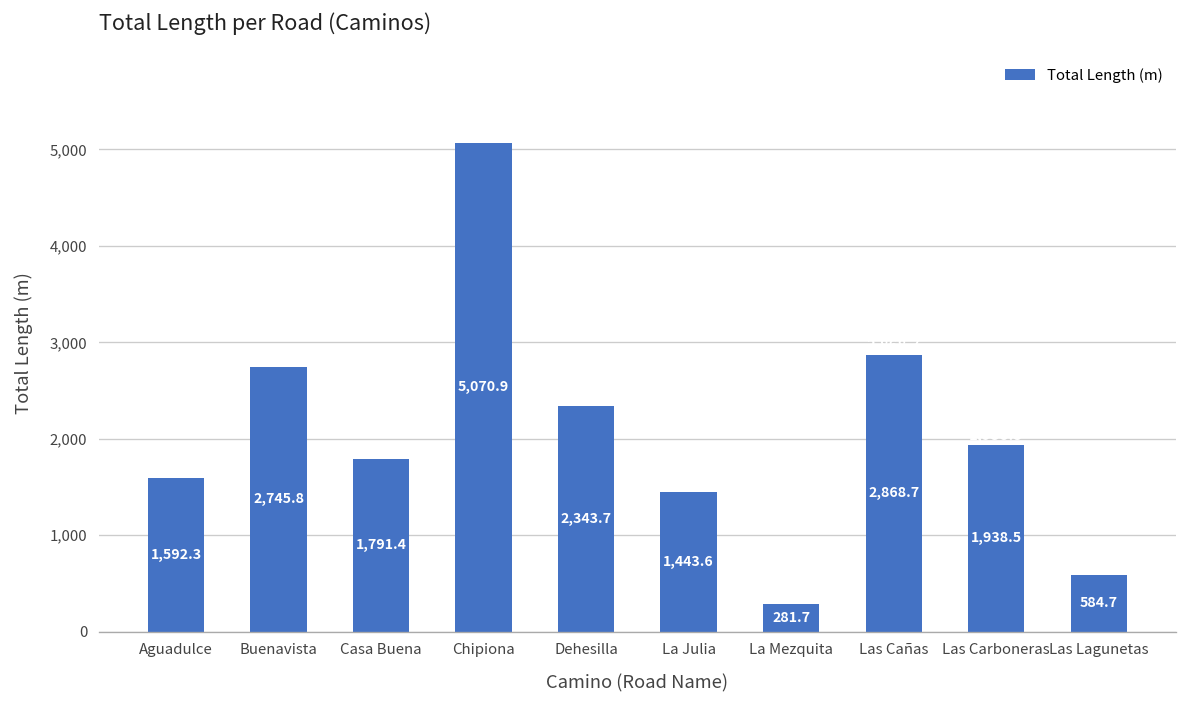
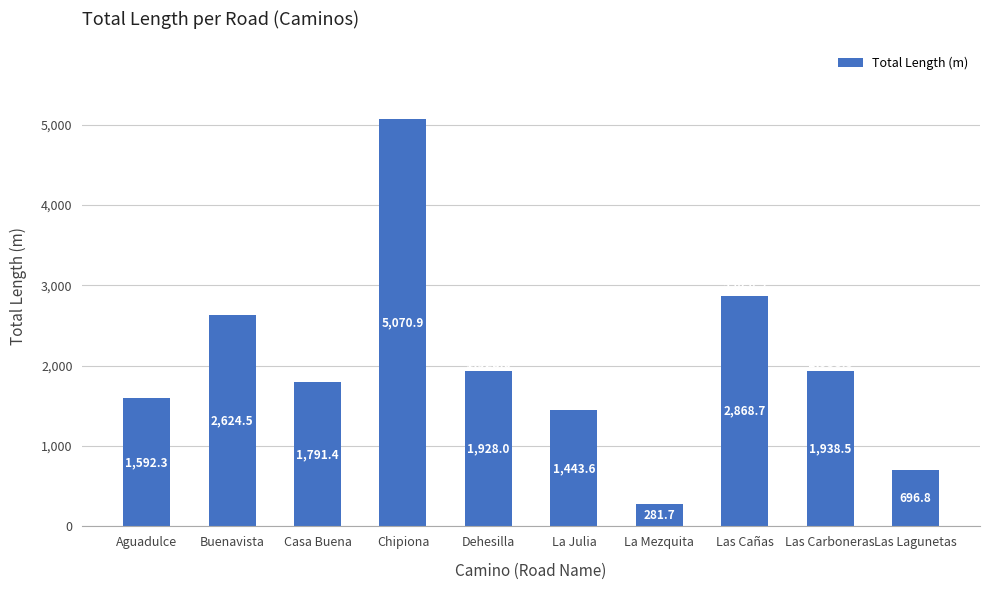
  {
    "Aguadulce": "1,592.3",
-   "Buenavista": "2,745.8",
+   "Buenavista": "2,624.5",
    "Casa Buena": "1,791.4",
    "Chipiona": "5,070.9",
-   "Dehesilla": "2,343.7",
+   "Dehesilla": "1,928.0",
    "La Julia": "1,443.6",
    "La Mezquita": "281.7",
    "Las Cañas": "2,868.7",
    "Las Carboneras": "1,938.5",
-   "Las Lagunetas": "584.7"
+   "Las Lagunetas": "696.8"
  }
